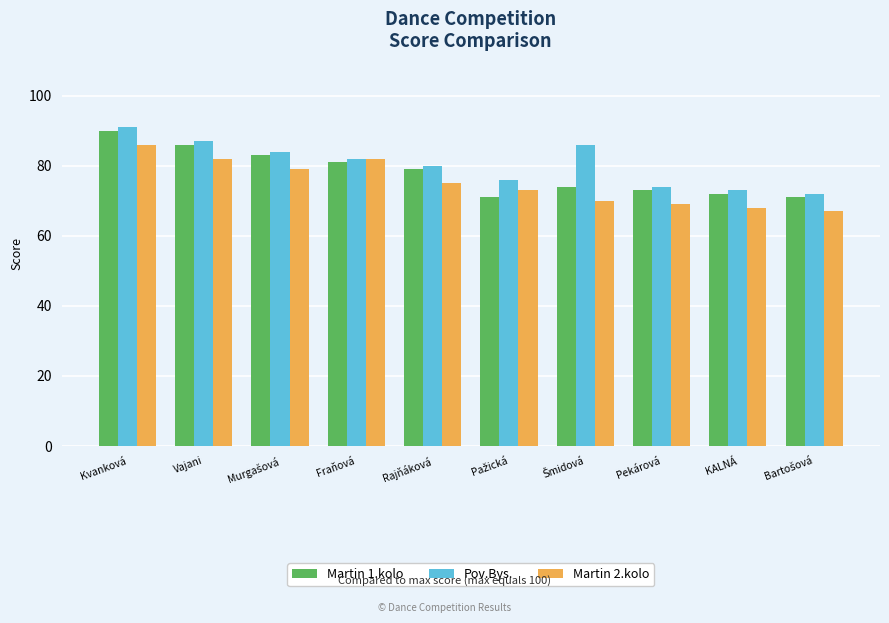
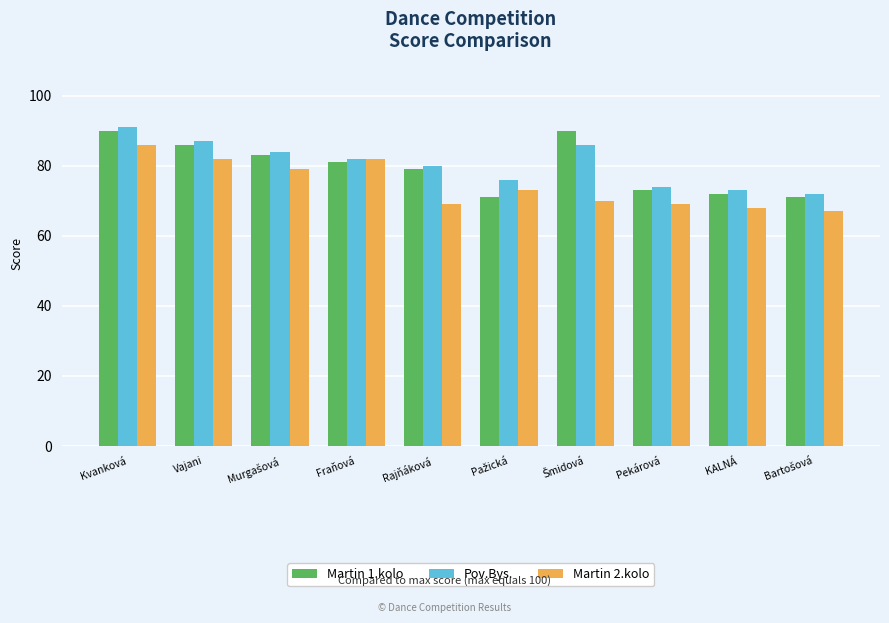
  {
    "Martin 1.kolo": {
      "Kvanková": 90,
      "Vajani": 86,
      "Murgašová": 83,
      "Fraňová": 81,
      "Rajňáková": 79,
      "Pažická": 71,
-     "Šmidová": 74,
+     "Šmidová": 90,
      "Pekárová": 73,
      "KALNÁ": 72,
      "Bartošová": 71
    },
    "Pov.Bys.": {
      "Kvanková": 91,
      "Vajani": 87,
      "Murgašová": 84,
      "Fraňová": 82,
      "Rajňáková": 80,
      "Pažická": 76,
      "Šmidová": 86,
      "Pekárová": 74,
      "KALNÁ": 73,
      "Bartošová": 72
    },
    "Martin 2.kolo": {
      "Kvanková": 86,
      "Vajani": 82,
      "Murgašová": 79,
      "Fraňová": 82,
-     "Rajňáková": 75,
+     "Rajňáková": 69,
      "Pažická": 73,
      "Šmidová": 70,
      "Pekárová": 69,
      "KALNÁ": 68,
      "Bartošová": 67
    }
  }
